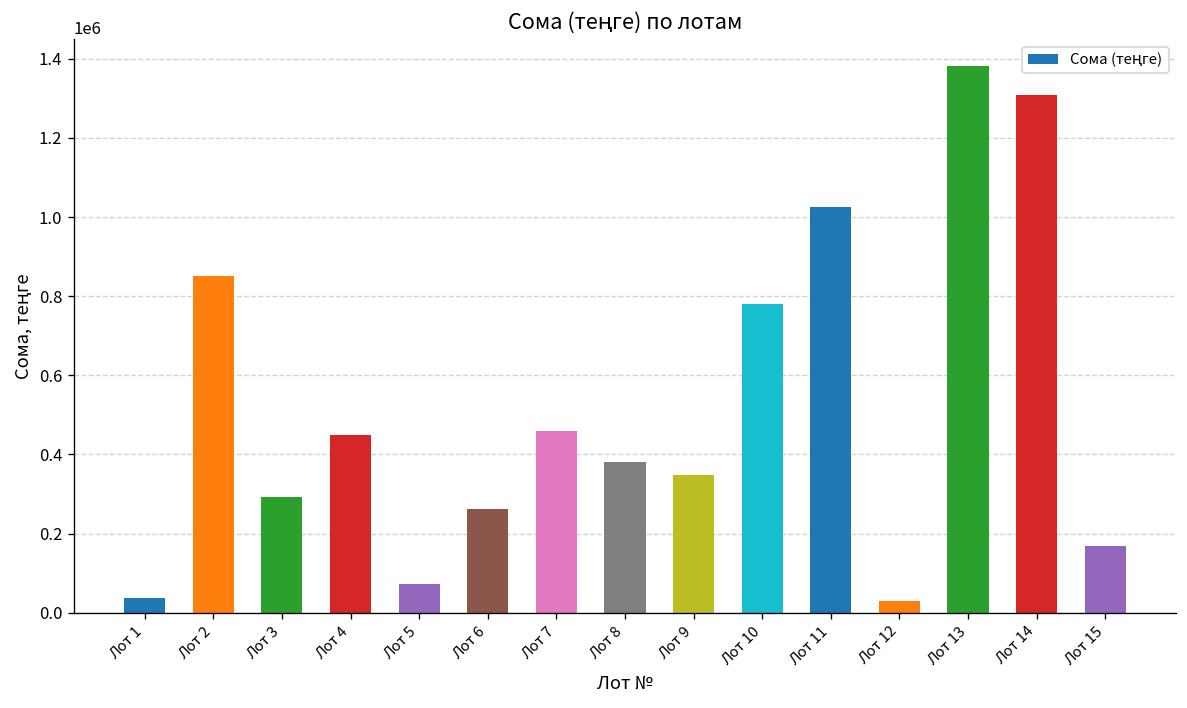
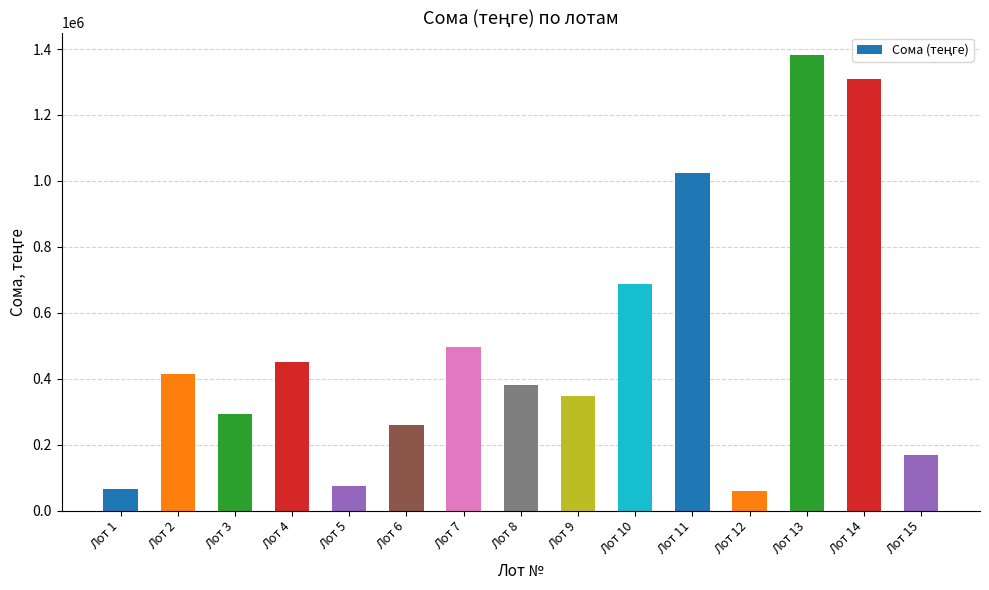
  {
-   "Лот 1": 40000,
-   "Лот 2": 850000,
+   "Лот 1": 70000,
+   "Лот 2": 410000,
    "Лот 3": 290000,
    "Лот 4": 450000,
    "Лот 5": 70000,
    "Лот 6": 260000,
-   "Лот 7": 460000,
+   "Лот 7": 500000,
    "Лот 8": 380000,
    "Лот 9": 350000,
-   "Лот 10": 780000,
+   "Лот 10": 690000,
    "Лот 11": 1020000,
-   "Лот 12": 30000,
+   "Лот 12": 60000,
    "Лот 13": 1380000,
    "Лот 14": 1310000,
    "Лот 15": 170000
  }
